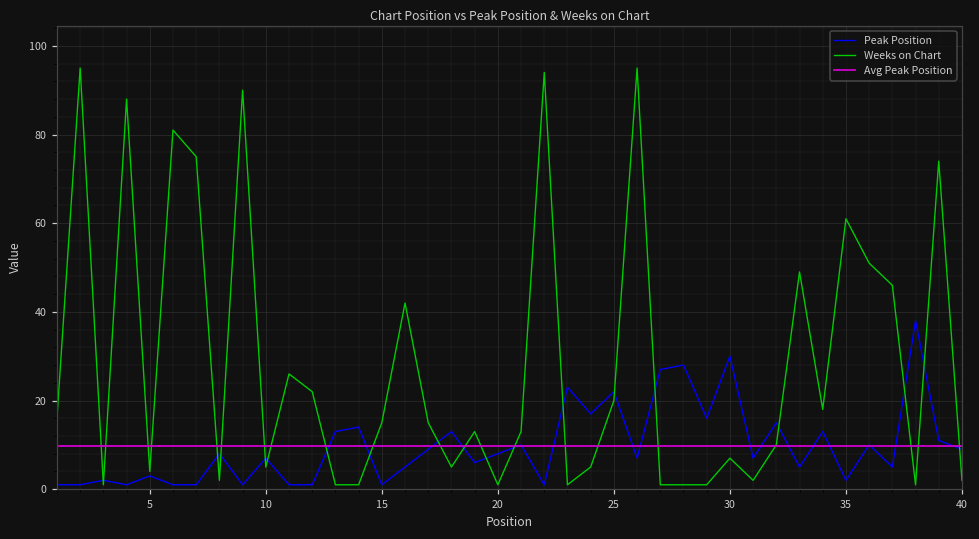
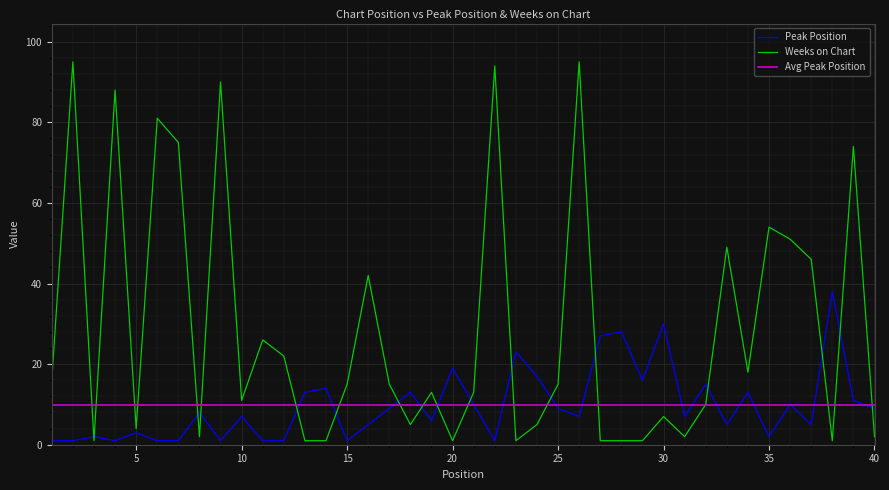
  {
    "Peak Position": {
      "5": 3,
      "10": 7,
      "15": 1,
-     "20": 8,
-     "25": 22,
+     "20": 19,
+     "25": 9,
      "30": 30,
      "35": 2,
      "40": 9
    },
    "Weeks on Chart": {
      "5": 4,
-     "10": 5,
+     "10": 11,
      "15": 15,
      "20": 1,
-     "25": 20,
+     "25": 15,
      "30": 7,
-     "35": 61,
+     "35": 54,
      "40": 2
    }
  }
